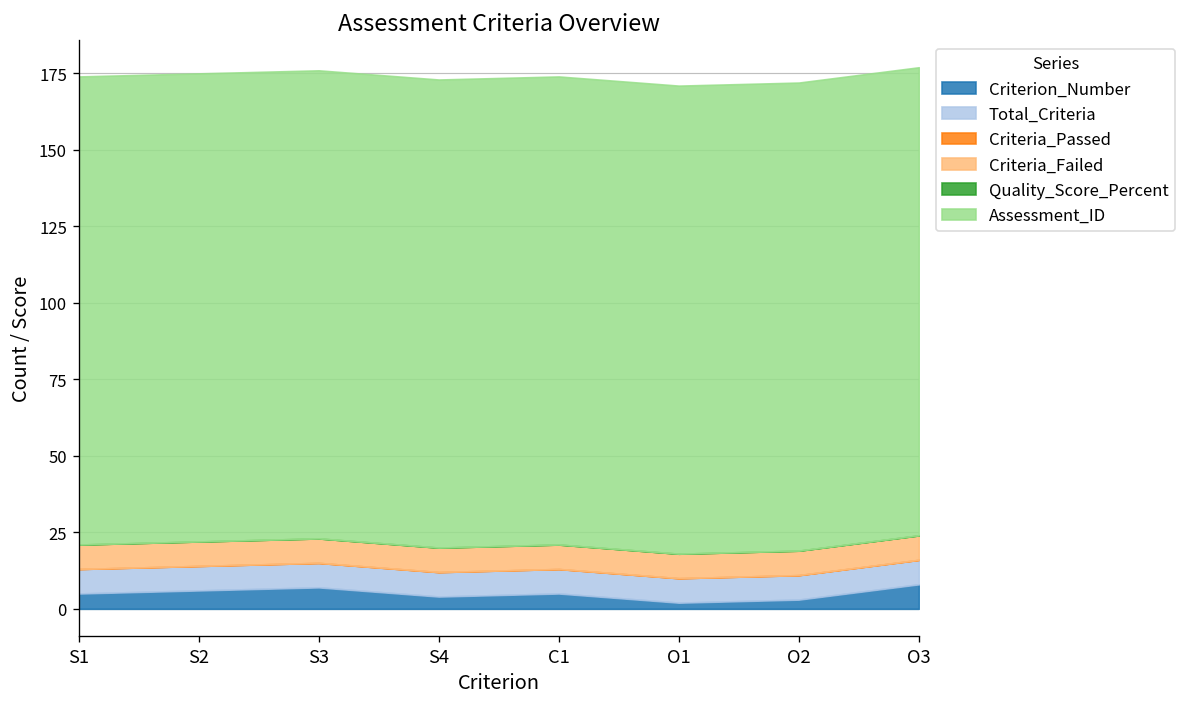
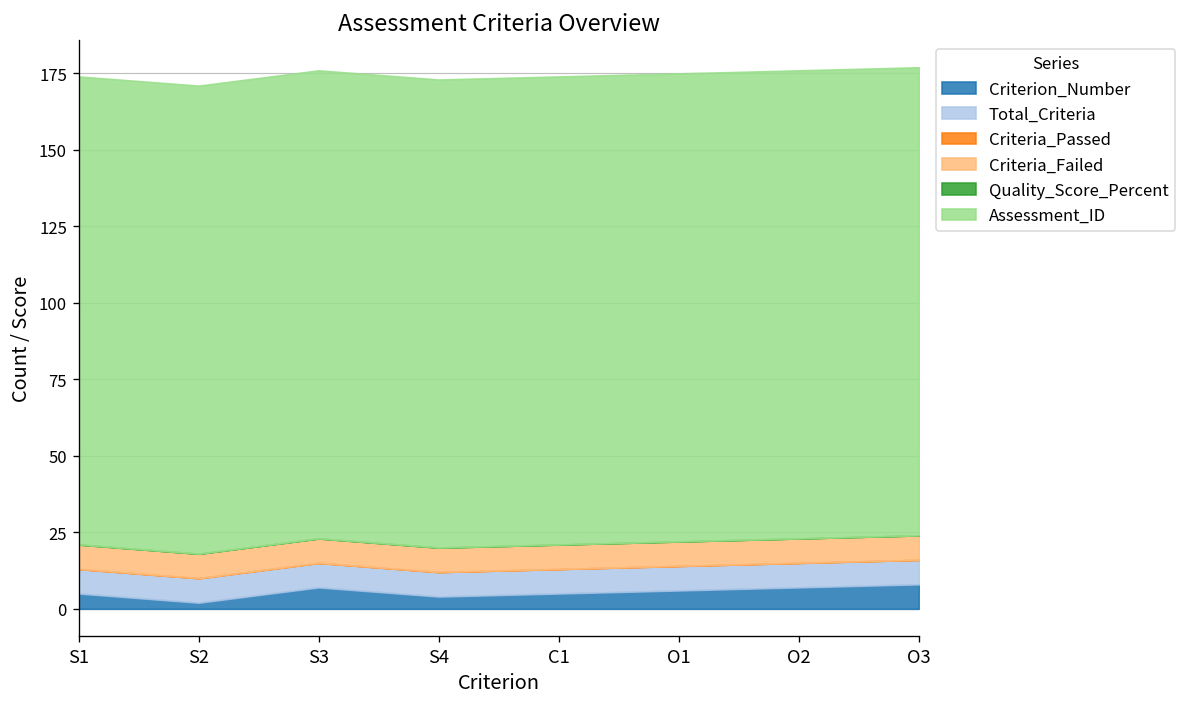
  {
    "Criterion_Number": {
      "S1": 5,
-     "S2": 6,
+     "S2": 2,
      "S3": 7,
      "S4": 4,
      "C1": 5,
-     "O1": 2,
-     "O2": 3,
+     "O1": 6,
+     "O2": 7,
      "O3": 8
    },
    "Assessment_ID": {
      "S1": 153,
      "S2": 153,
      "S3": 153,
      "S4": 153,
      "C1": 153,
      "O1": 153,
      "O2": 153,
      "O3": 153
    }
  }
